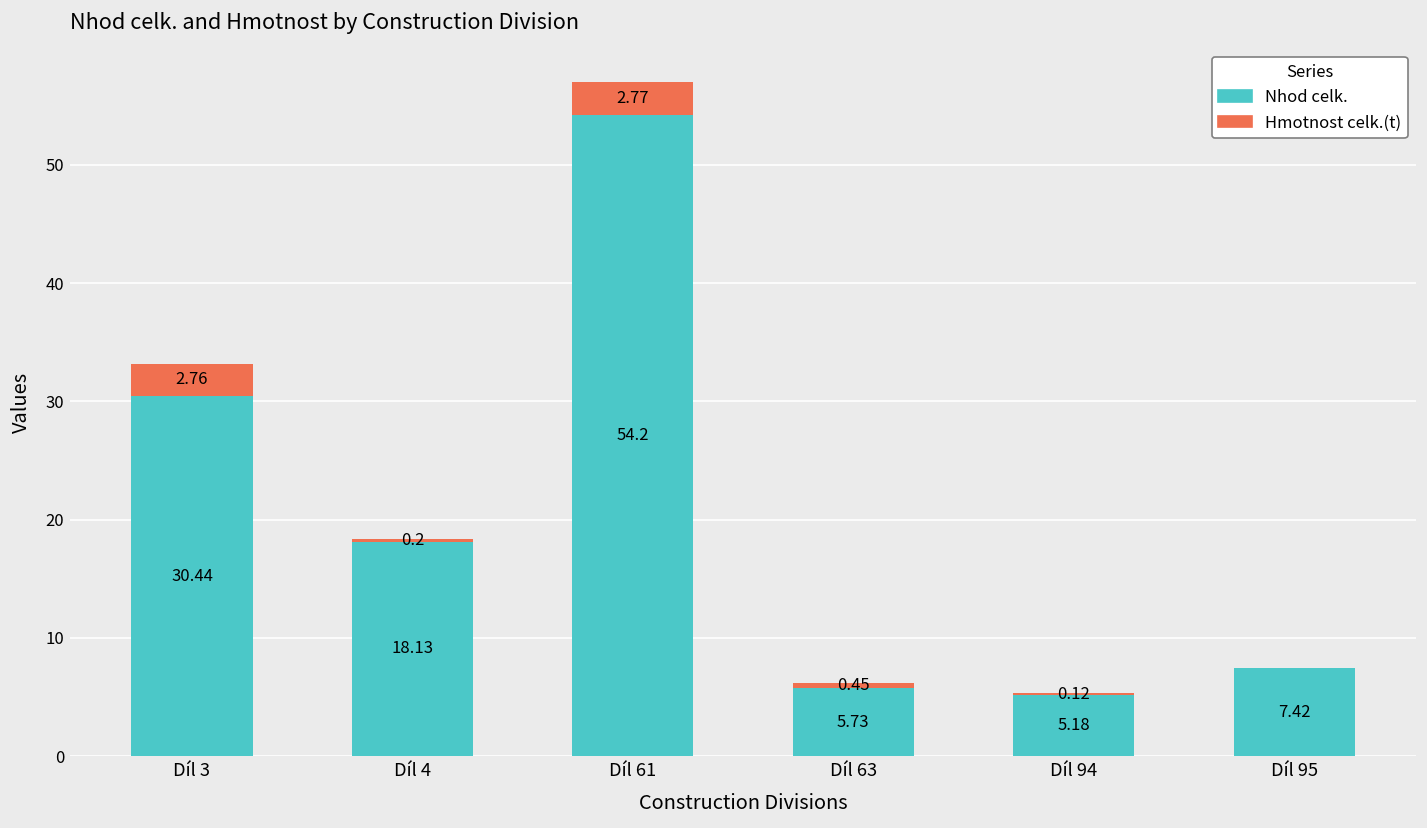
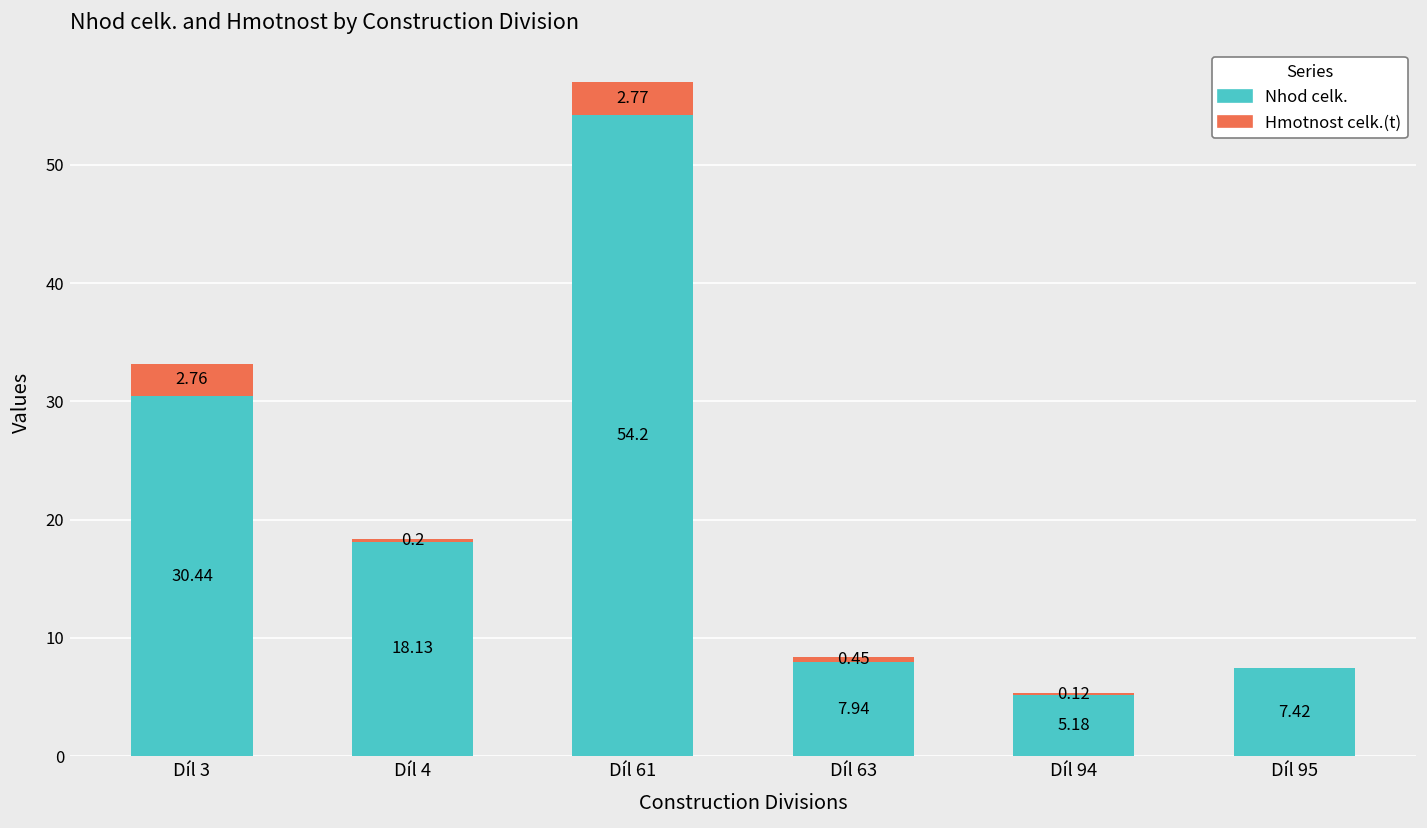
  {
    "Nhod celk.": {
      "Díl 3": 30.44,
      "Díl 4": 18.13,
      "Díl 61": 54.2,
-     "Díl 63": 5.73,
+     "Díl 63": 7.94,
      "Díl 94": 5.18,
      "Díl 95": 7.42
    },
    "Hmotnost celk.(t)": {
      "Díl 3": 2.76,
      "Díl 4": 0.2,
      "Díl 61": 2.77,
      "Díl 63": 0.45,
      "Díl 94": 0.12
    }
  }
